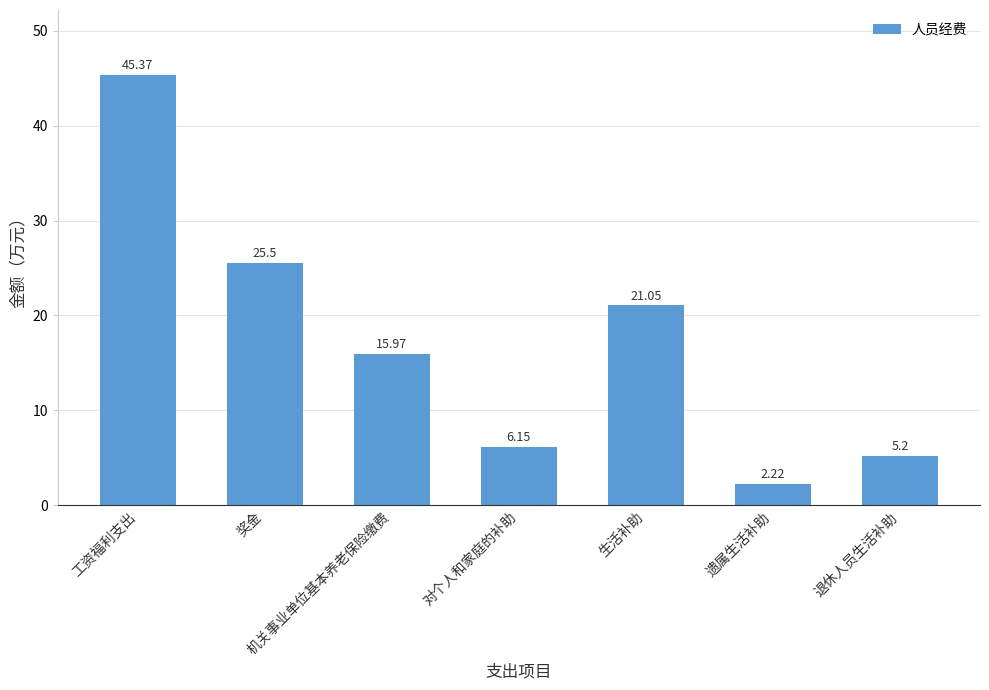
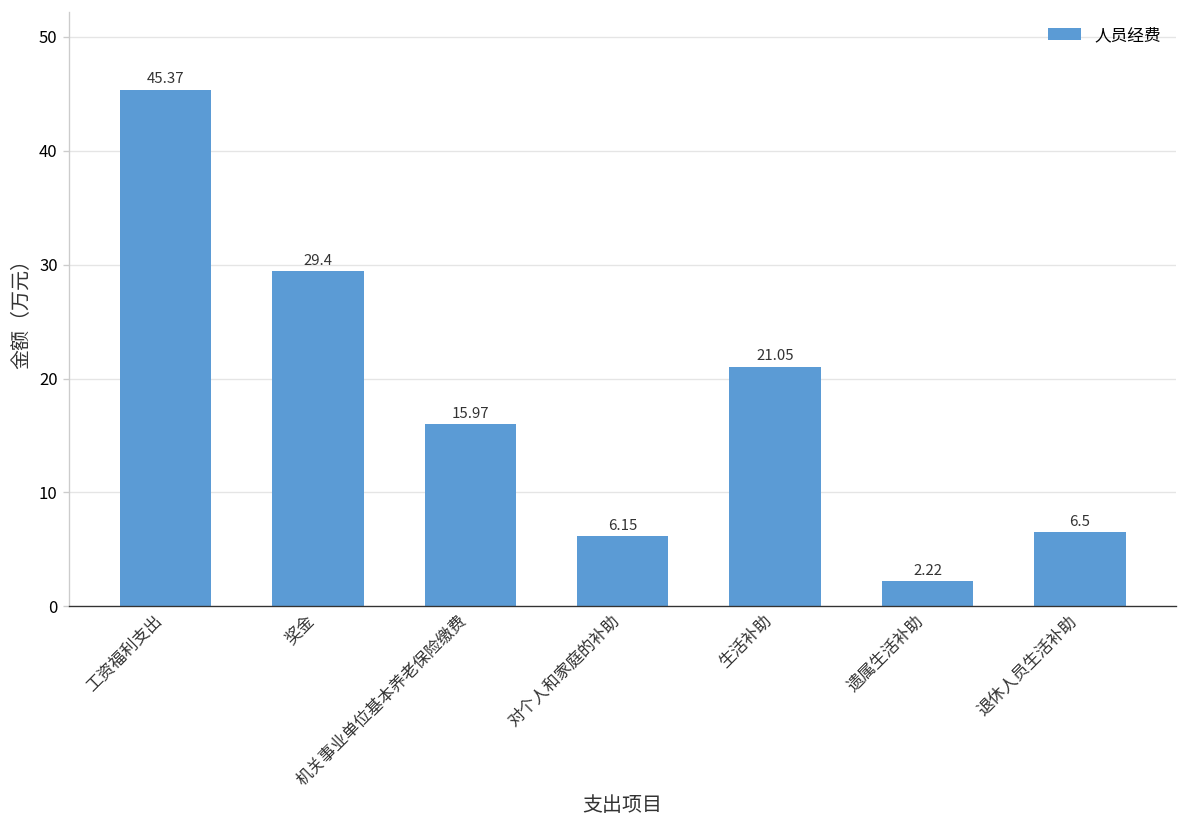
  {
    "工资福利支出": 45.37,
-   "奖金": 25.5,
+   "奖金": 29.4,
    "机关事业单位基本养老保险缴费": 15.97,
    "对个人和家庭的补助": 6.15,
    "生活补助": 21.05,
    "遗属生活补助": 2.22,
-   "退休人员生活补助": 5.2
+   "退休人员生活补助": 6.5
  }
